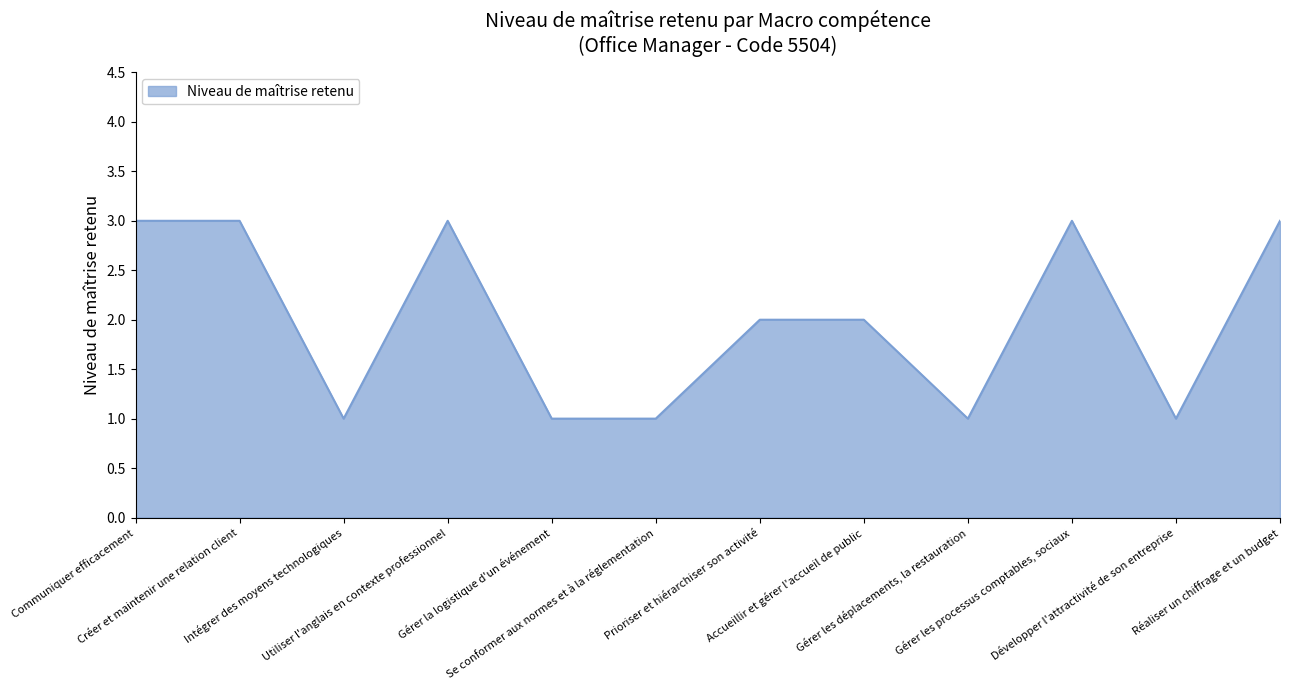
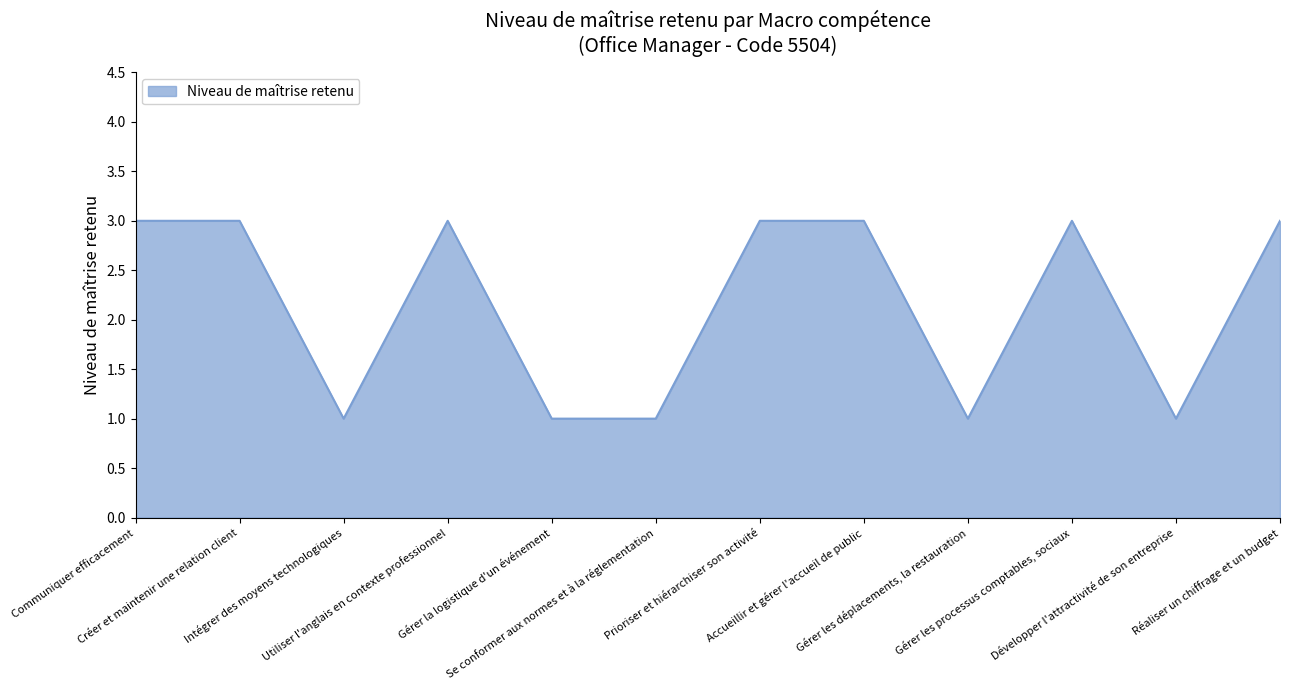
  {
    "Communiquer efficacement": 3,
    "Créer et maintenir une relation client": 3,
    "Intégrer des moyens technologiques": 1,
    "Utiliser l'anglais en contexte professionnel": 3,
    "Gérer la logistique d'un événement": 1,
    "Se conformer aux normes et à la réglementation": 1,
-   "Prioriser et hiérarchiser son activité": 2,
-   "Accueillir et gérer l'accueil de public": 2,
+   "Prioriser et hiérarchiser son activité": 3,
+   "Accueillir et gérer l'accueil de public": 3,
    "Gérer les déplacements, la restauration": 1,
    "Gérer les processus comptables, sociaux": 3,
    "Développer l'attractivité de son entreprise": 1,
    "Réaliser un chiffrage et un budget": 3
  }
